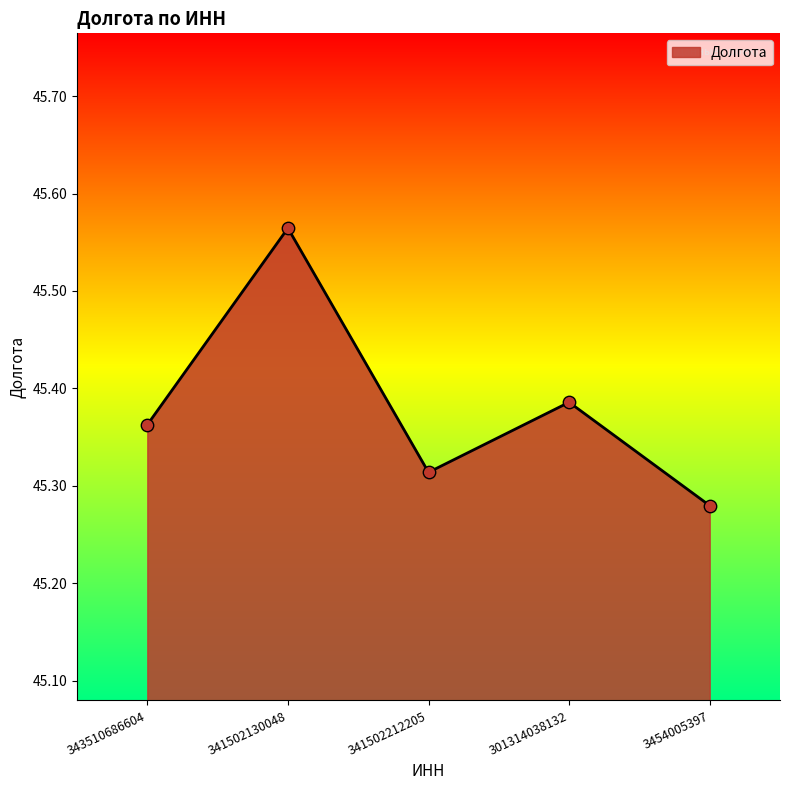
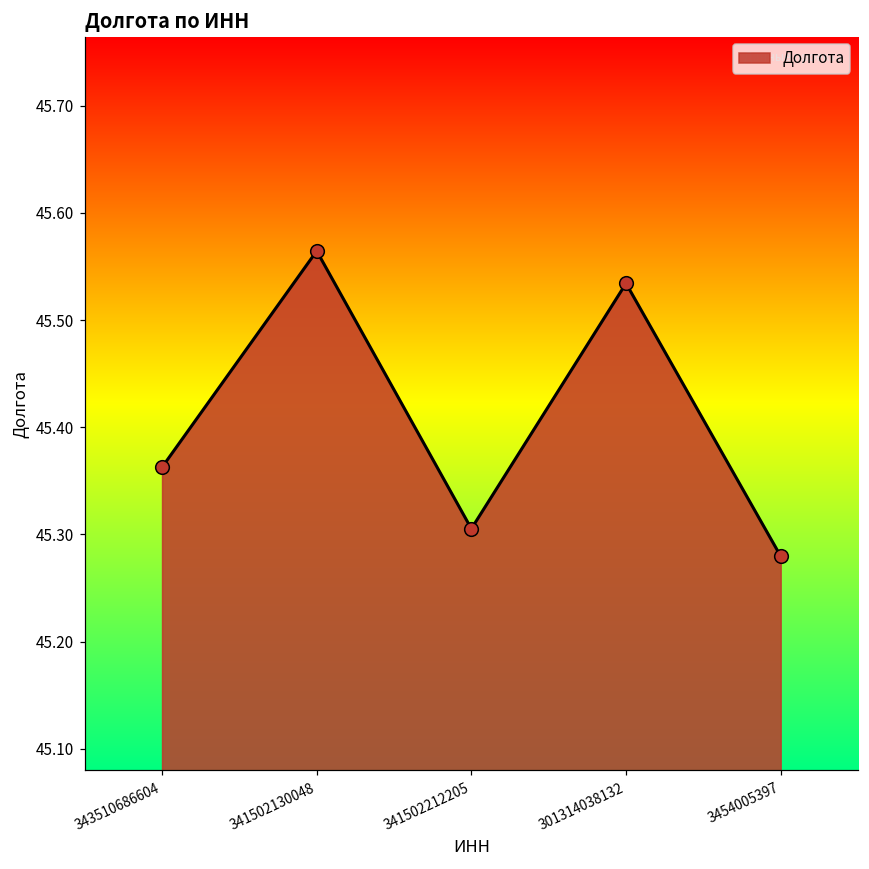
  {
    "343510686604": 45.36,
    "341502130048": 45.56,
-   "341502212205": 45.314,
-   "301314038132": 45.39,
+   "341502212205": 45.305,
+   "301314038132": 45.53,
    "3454005397": 45.28
  }
